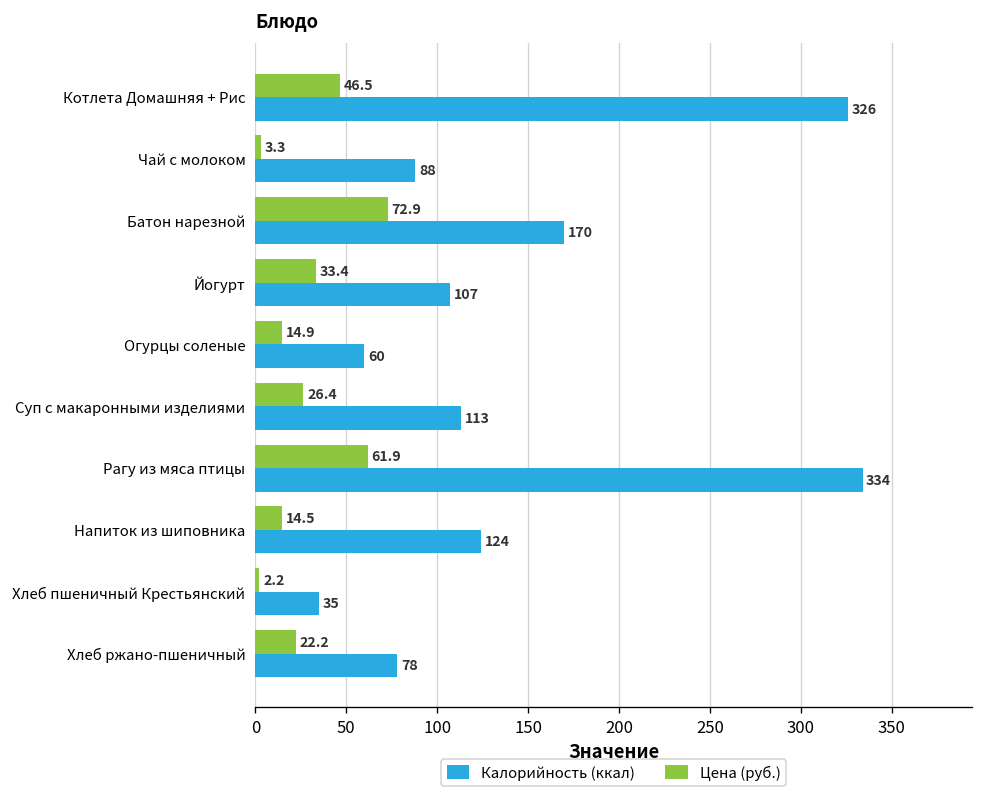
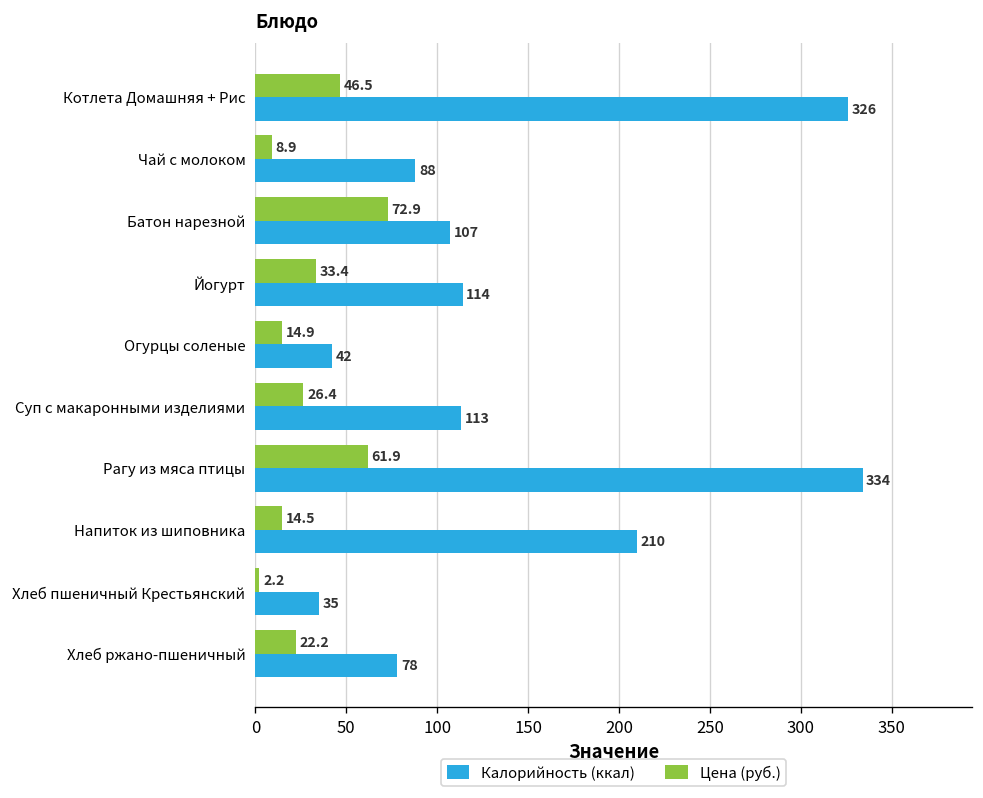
  {
    "Калорийность (ккал)": {
      "Котлета Домашняя + Рис": 326,
      "Чай с молоком": 88,
-     "Батон нарезной": 170,
-     "Йогурт": 107,
-     "Огурцы соленые": 60,
+     "Батон нарезной": 107,
+     "Йогурт": 114,
+     "Огурцы соленые": 42,
      "Суп с макаронными изделиями": 113,
      "Рагу из мяса птицы": 334,
-     "Напиток из шиповника": 124,
+     "Напиток из шиповника": 210,
      "Хлеб пшеничный Крестьянский": 35,
      "Хлеб ржано-пшеничный": 78
    },
    "Цена (руб.)": {
      "Котлета Домашняя + Рис": 46.5,
-     "Чай с молоком": 3.3,
+     "Чай с молоком": 8.9,
      "Батон нарезной": 72.9,
      "Йогурт": 33.4,
      "Огурцы соленые": 14.9,
      "Суп с макаронными изделиями": 26.4,
      "Рагу из мяса птицы": 61.9,
      "Напиток из шиповника": 14.5,
      "Хлеб пшеничный Крестьянский": 2.2,
      "Хлеб ржано-пшеничный": 22.2
    }
  }
